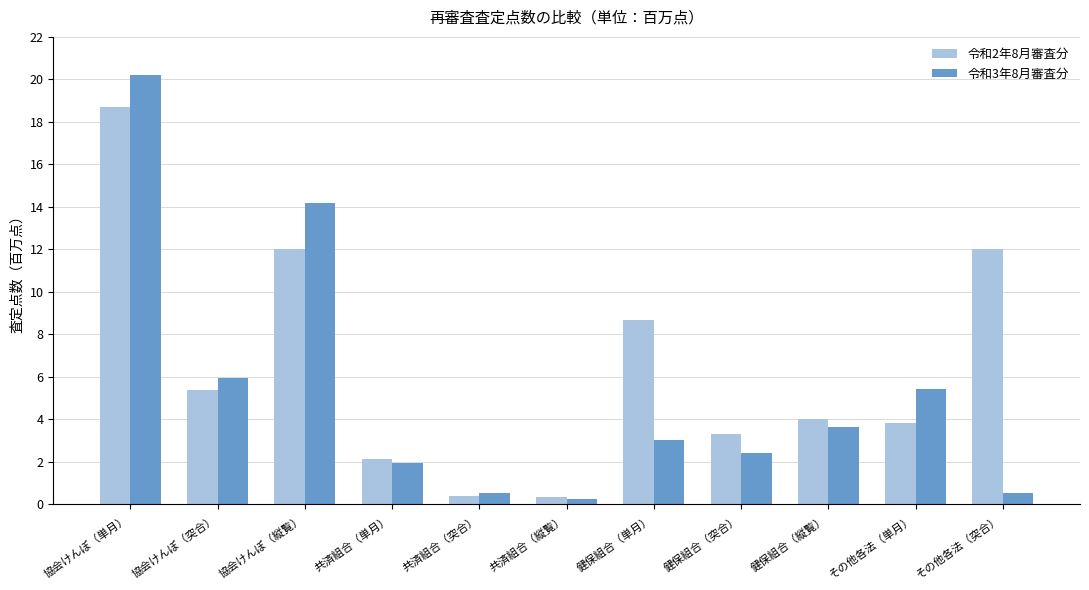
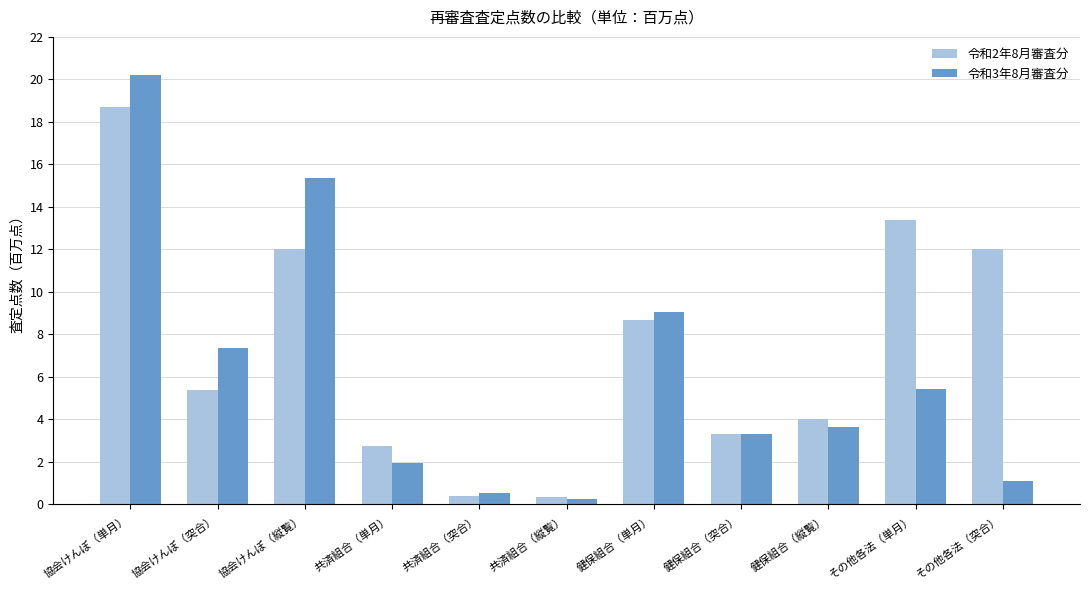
  {
    "令和2年8月審査分": {
      "協会けんぽ（単月）": 18.7,
      "協会けんぽ（突合）": 5.4,
      "協会けんぽ（縦覧）": 12.0,
-     "共済組合（単月）": 2.1,
+     "共済組合（単月）": 2.7,
      "共済組合（突合）": 0.4,
      "共済組合（縦覧）": 0.3,
      "健保組合（単月）": 8.7,
      "健保組合（突合）": 3.3,
      "健保組合（縦覧）": 4.0,
-     "その他各法（単月）": 3.8,
+     "その他各法（単月）": 13.4,
      "その他各法（突合）": 12.0
    },
    "令和3年8月審査分": {
      "協会けんぽ（単月）": 20.2,
-     "協会けんぽ（突合）": 5.9,
-     "協会けんぽ（縦覧）": 14.2,
+     "協会けんぽ（突合）": 7.4,
+     "協会けんぽ（縦覧）": 15.4,
      "共済組合（単月）": 1.9,
      "共済組合（突合）": 0.5,
      "共済組合（縦覧）": 0.2,
-     "健保組合（単月）": 3.0,
-     "健保組合（突合）": 2.4,
+     "健保組合（単月）": 9.0,
+     "健保組合（突合）": 3.3,
      "健保組合（縦覧）": 3.6,
      "その他各法（単月）": 5.4,
-     "その他各法（突合）": 0.5
+     "その他各法（突合）": 1.1
    }
  }
